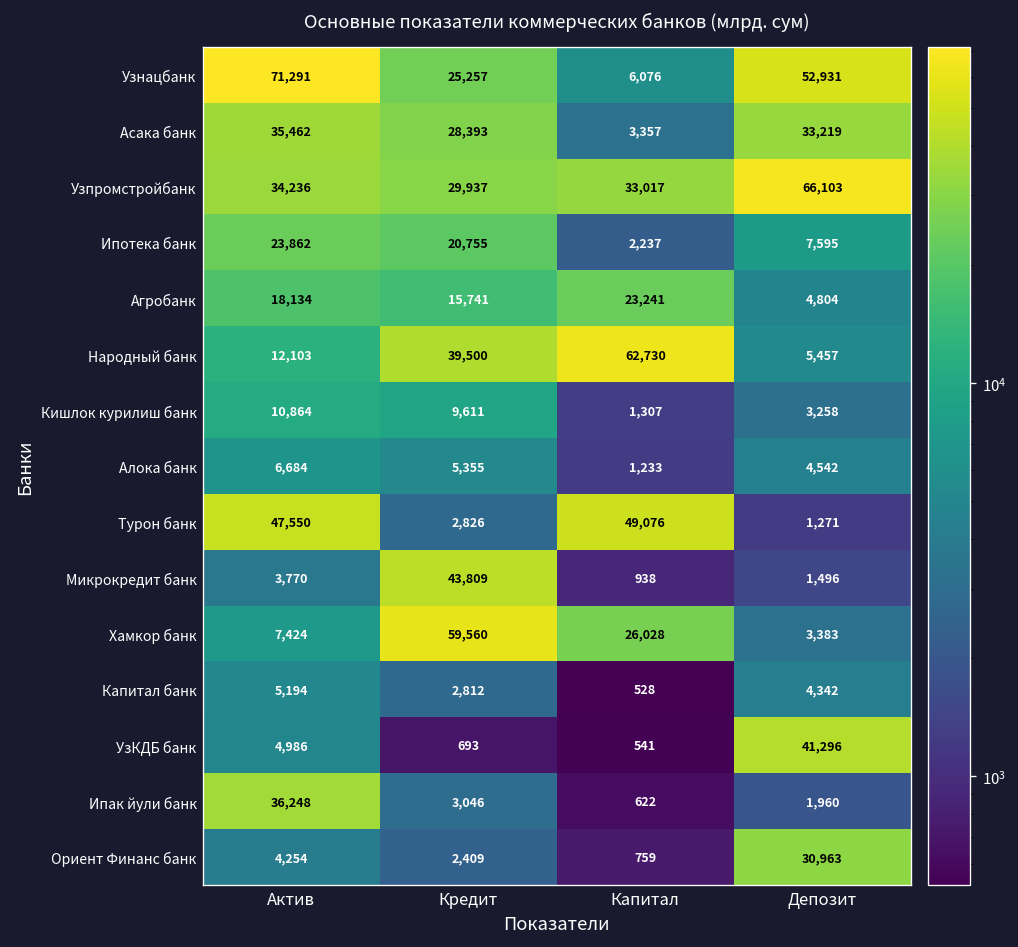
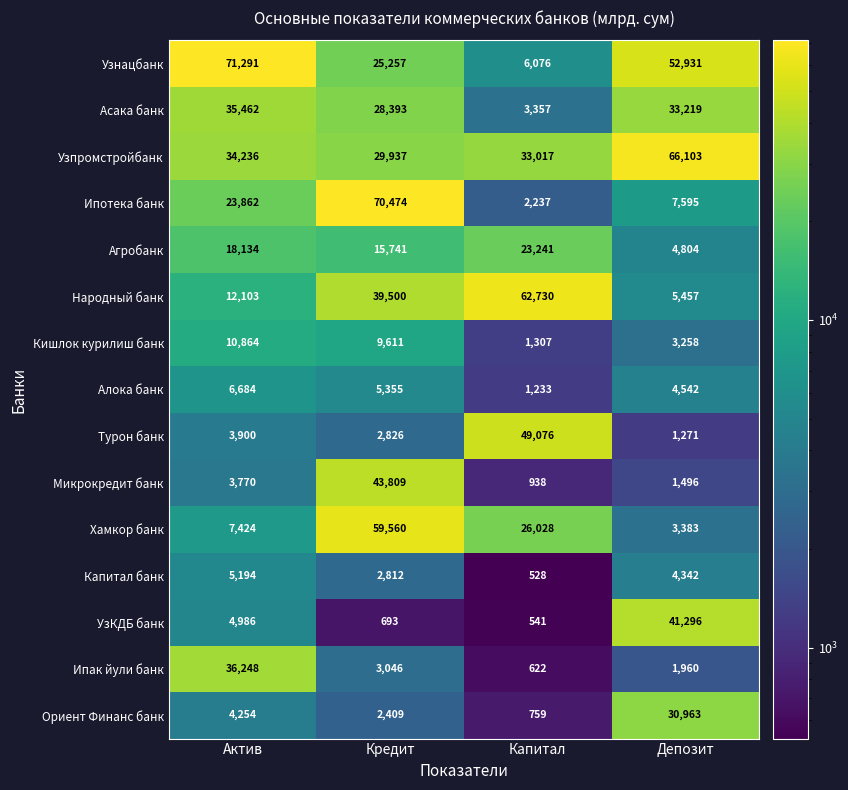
  {
    "Узнацбанк": {
      "Актив": "71,291",
      "Кредит": "25,257",
      "Капитал": "6,076",
      "Депозит": "52,931"
    },
    "Асака банк": {
      "Актив": "35,462",
      "Кредит": "28,393",
      "Капитал": "3,357",
      "Депозит": "33,219"
    },
    "Узпромстройбанк": {
      "Актив": "34,236",
      "Кредит": "29,937",
      "Капитал": "33,017",
      "Депозит": "66,103"
    },
    "Ипотека банк": {
      "Актив": "23,862",
-     "Кредит": "20,755",
+     "Кредит": "70,474",
      "Капитал": "2,237",
      "Депозит": "7,595"
    },
    "Агробанк": {
      "Актив": "18,134",
      "Кредит": "15,741",
      "Капитал": "23,241",
      "Депозит": "4,804"
    },
    "Народный банк": {
      "Актив": "12,103",
      "Кредит": "39,500",
      "Капитал": "62,730",
      "Депозит": "5,457"
    },
    "Кишлок курилиш банк": {
      "Актив": "10,864",
      "Кредит": "9,611",
      "Капитал": "1,307",
      "Депозит": "3,258"
    },
    "Алока банк": {
      "Актив": "6,684",
      "Кредит": "5,355",
      "Капитал": "1,233",
      "Депозит": "4,542"
    },
    "Турон банк": {
-     "Актив": "47,550",
+     "Актив": "3,900",
      "Кредит": "2,826",
      "Капитал": "49,076",
      "Депозит": "1,271"
    },
    "Микрокредит банк": {
      "Актив": "3,770",
      "Кредит": "43,809",
      "Капитал": "938",
      "Депозит": "1,496"
    },
    "Хамкор банк": {
      "Актив": "7,424",
      "Кредит": "59,560",
      "Капитал": "26,028",
      "Депозит": "3,383"
    },
    "Капитал банк": {
      "Актив": "5,194",
      "Кредит": "2,812",
      "Капитал": "528",
      "Депозит": "4,342"
    },
    "УзКДБ банк": {
      "Актив": "4,986",
      "Кредит": "693",
      "Капитал": "541",
      "Депозит": "41,296"
    },
    "Ипак йули банк": {
      "Актив": "36,248",
      "Кредит": "3,046",
      "Капитал": "622",
      "Депозит": "1,960"
    },
    "Ориент Финанс банк": {
      "Актив": "4,254",
      "Кредит": "2,409",
      "Капитал": "759",
      "Депозит": "30,963"
    }
  }
